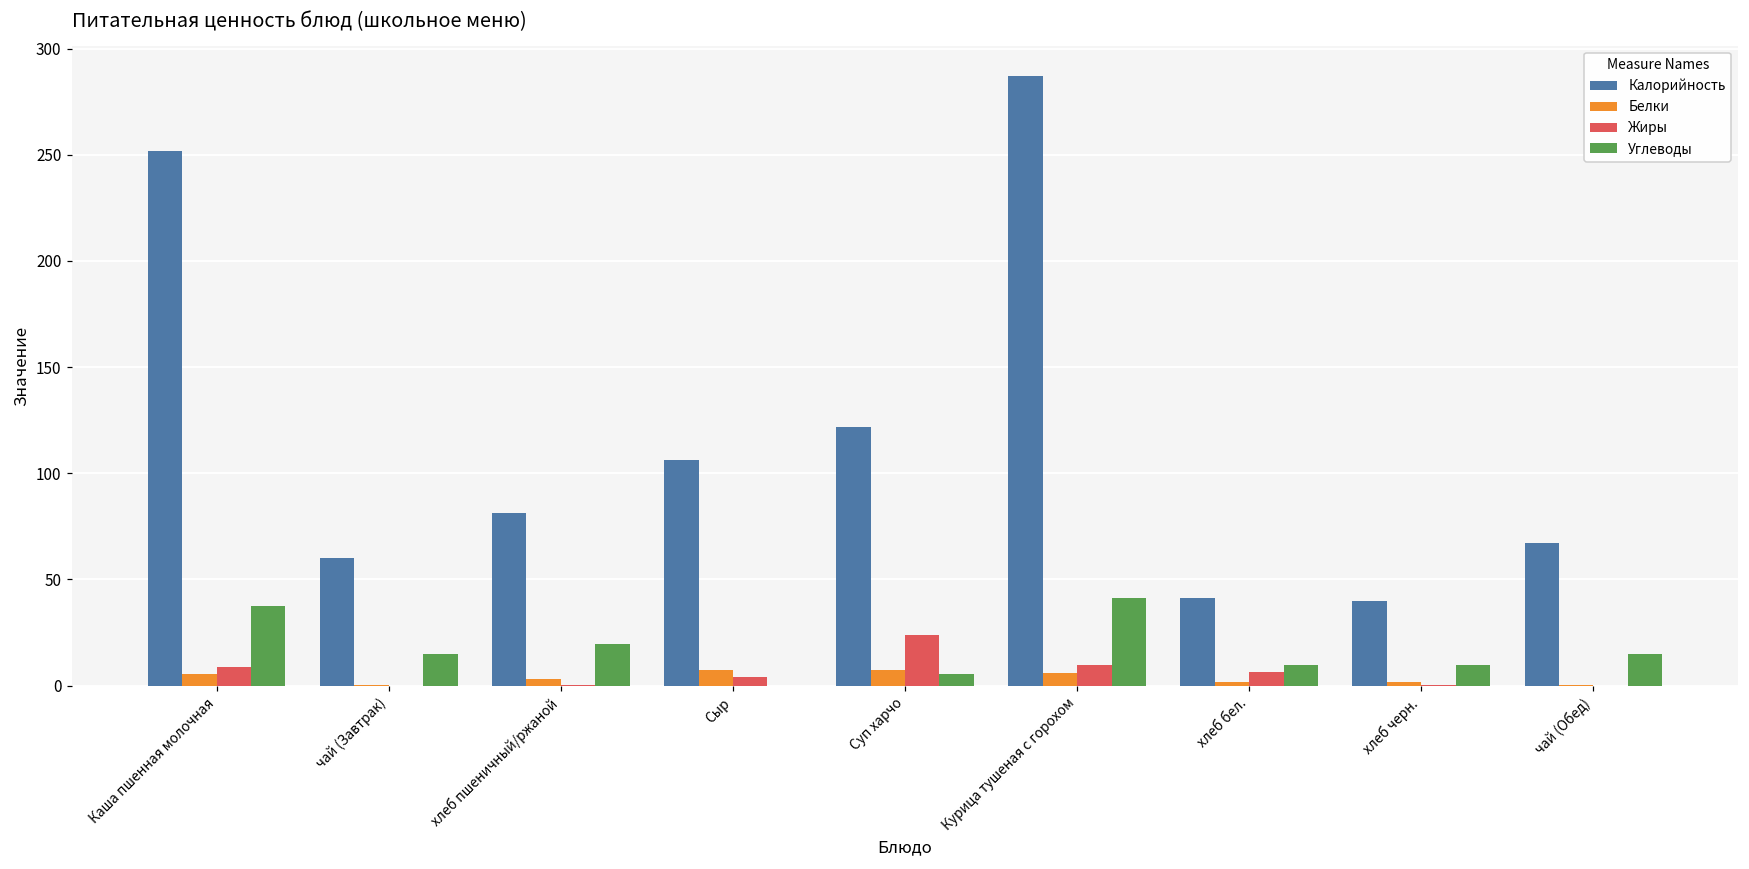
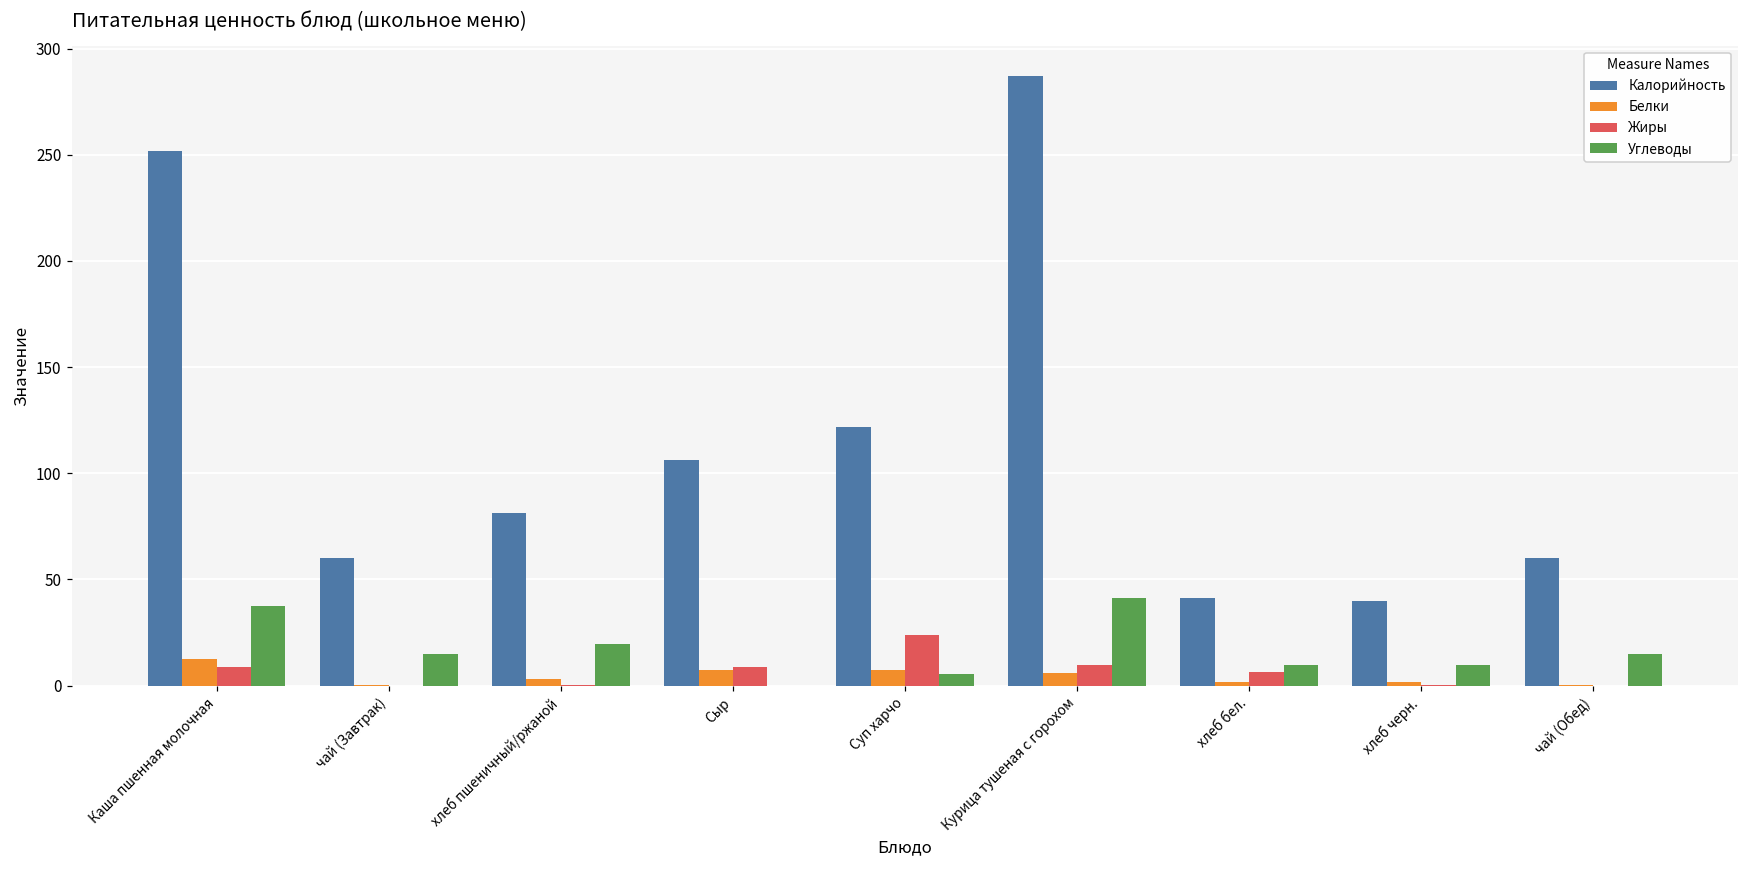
  {
    "Калорийность": {
      "Каша пшенная молочная": 252,
      "чай (Завтрак)": 60,
      "хлеб пшеничный/ржаной": 81,
      "Сыр": 106,
      "Суп харчо": 122,
      "Курица тушеная с горохом": 287,
      "хлеб бел.": 41,
      "хлеб черн.": 40,
-     "чай (Обед)": 67
+     "чай (Обед)": 60
    },
    "Белки": {
-     "Каша пшенная молочная": 6,
+     "Каша пшенная молочная": 12,
      "хлеб пшеничный/ржаной": 3,
      "Сыр": 7,
      "Суп харчо": 7,
      "Курица тушеная с горохом": 6,
      "хлеб бел.": 2,
      "хлеб черн.": 2
    },
    "Жиры": {
      "Каша пшенная молочная": 9,
      "чай (Завтрак)": 0,
-     "Сыр": 4,
+     "Сыр": 9,
      "Суп харчо": 24,
      "Курица тушеная с горохом": 10,
      "хлеб бел.": 6,
      "чай (Обед)": 0
    },
    "Углеводы": {
      "Каша пшенная молочная": 37,
      "чай (Завтрак)": 15,
      "хлеб пшеничный/ржаной": 19,
      "Сыр": 0,
      "Суп харчо": 5,
      "Курица тушеная с горохом": 41,
      "хлеб бел.": 10,
      "хлеб черн.": 10,
      "чай (Обед)": 15
    }
  }
